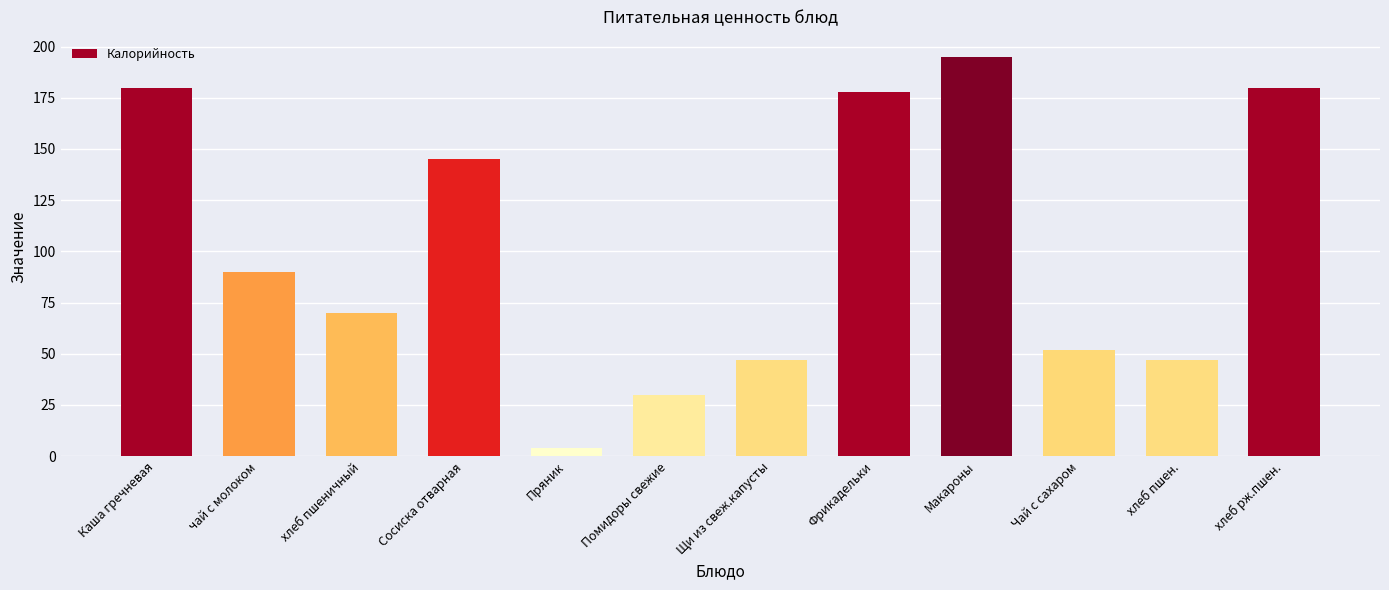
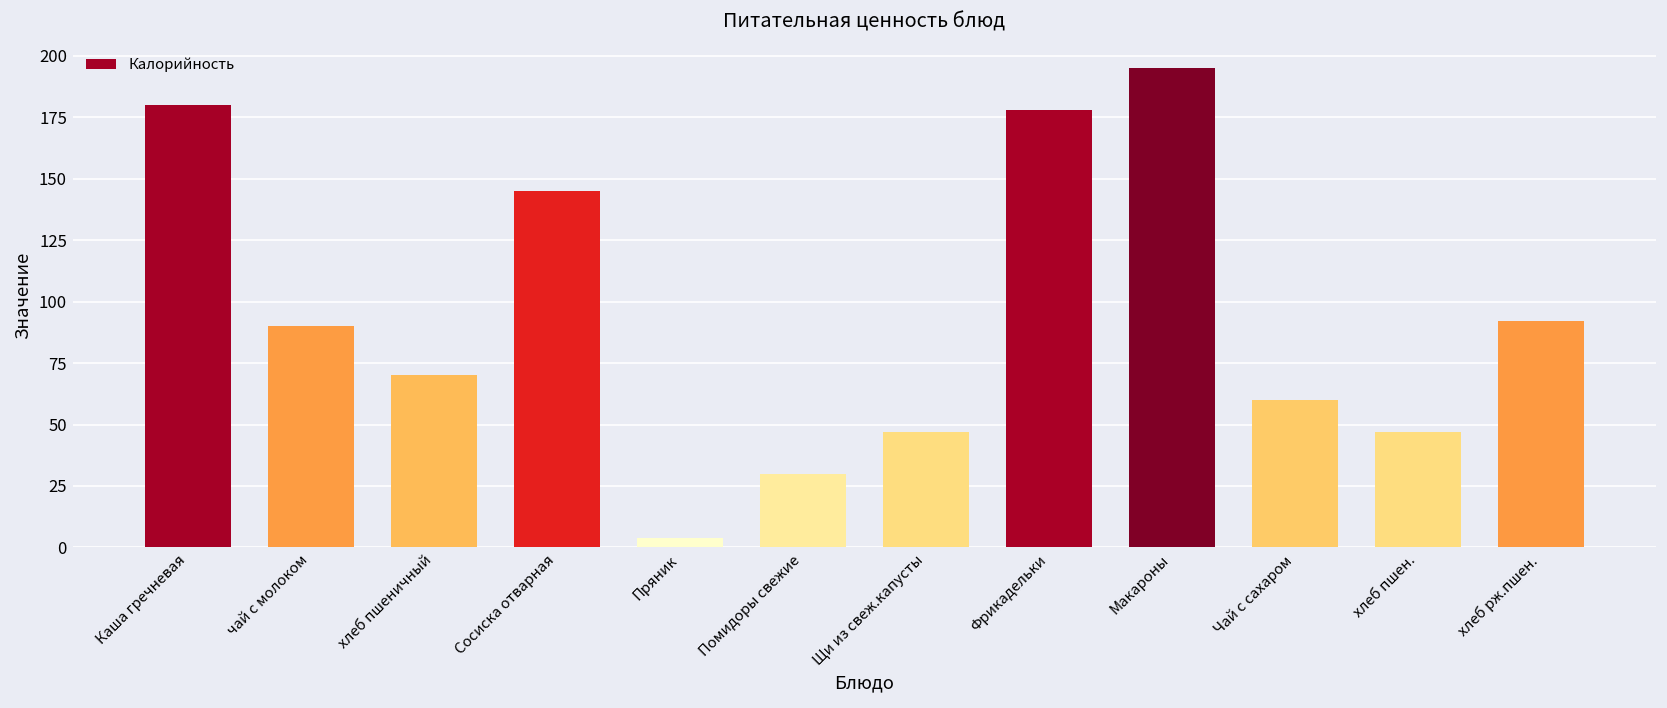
  {
    "Каша гречневая": 180,
    "чай с молоком": 90,
    "хлеб пшеничный": 70,
    "Сосиска отварная": 145,
    "Пряник": 4,
    "Помидоры свежие": 30,
    "Щи из свеж.капусты": 47,
    "Фрикадельки": 178,
    "Макароны": 195,
-   "Чай с сахаром": 52,
+   "Чай с сахаром": 60,
    "хлеб пшен.": 47,
-   "хлеб рж.пшен.": 180
+   "хлеб рж.пшен.": 92
  }
